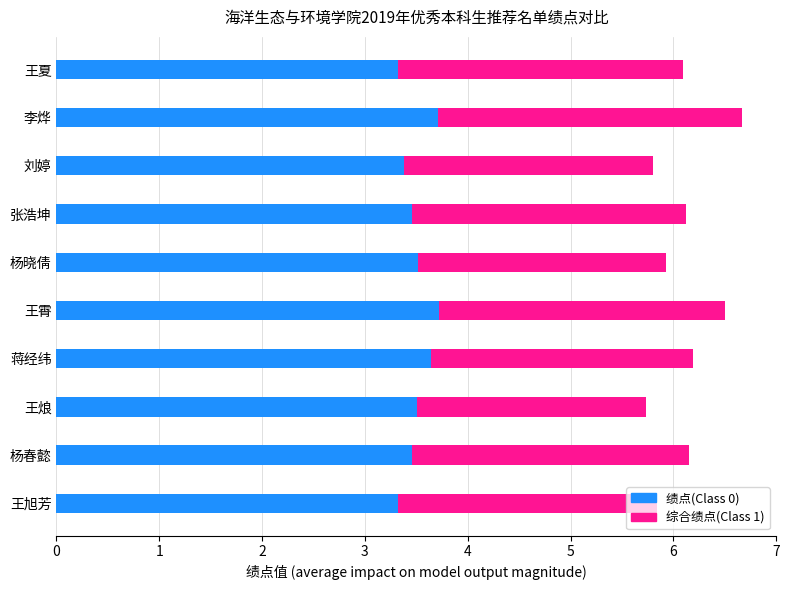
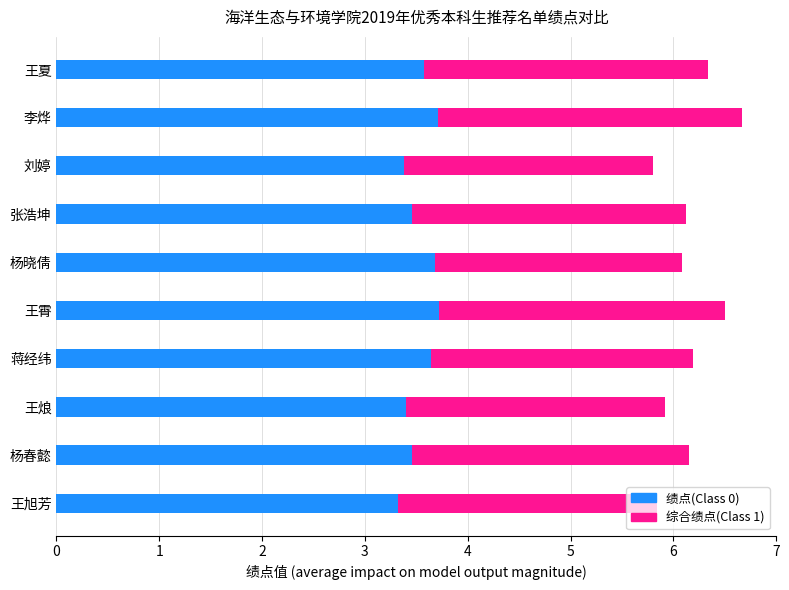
  {
    "绩点(Class 0)": {
-     "王夏": 3.32,
+     "王夏": 3.57,
      "李烨": 3.71,
      "刘婷": 3.38,
      "张浩坤": 3.46,
-     "杨晓倩": 3.52,
+     "杨晓倩": 3.68,
      "王霄": 3.72,
      "蒋经纬": 3.64,
-     "王烺": 3.51,
+     "王烺": 3.40,
      "杨春懿": 3.46,
      "王旭芳": 3.32
    },
    "综合绩点(Class 1)": {
      "王夏": 2.77,
      "李烨": 2.96,
      "刘婷": 2.43,
      "张浩坤": 2.66,
      "杨晓倩": 2.41,
      "王霄": 2.78,
      "蒋经纬": 2.55,
-     "王烺": 2.22,
+     "王烺": 2.52,
      "杨春懿": 2.69
    }
  }
